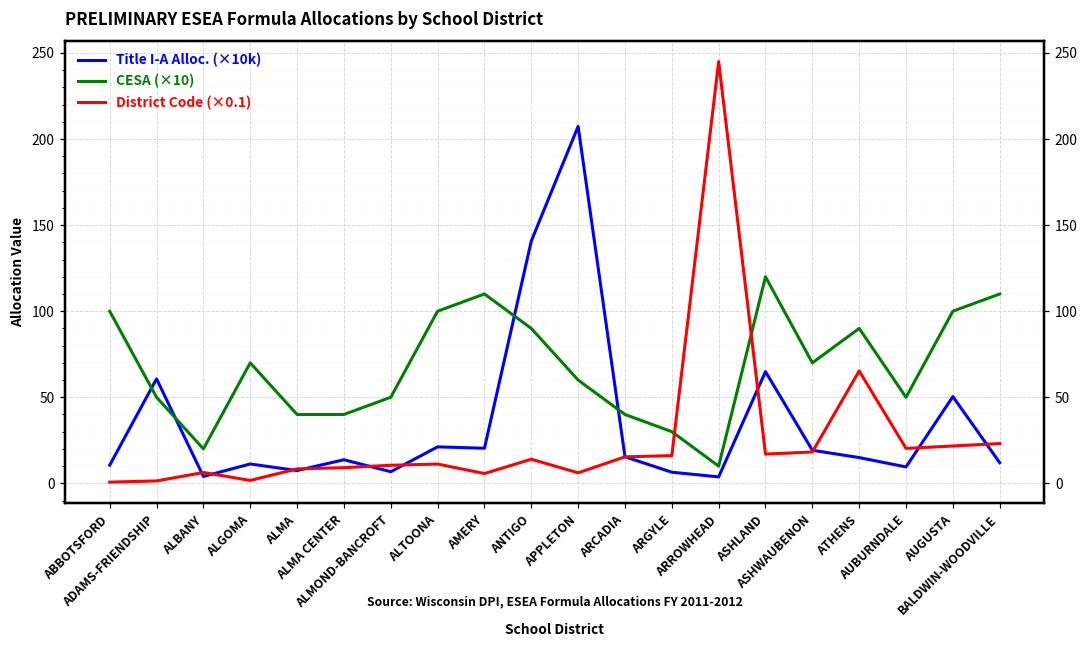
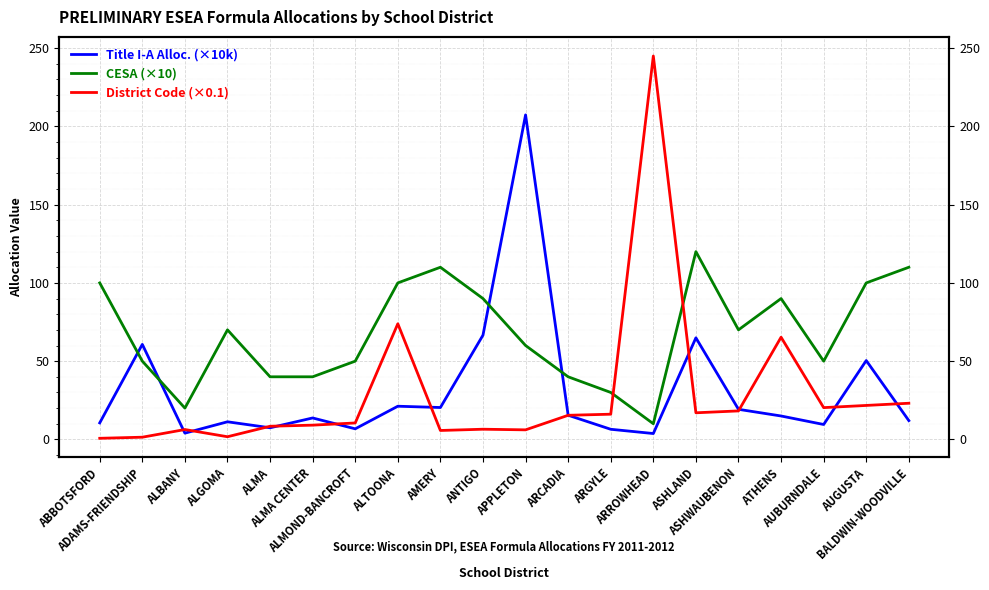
  {
    "Title I-A Alloc. (×10k)": {
      "ABBOTSFORD": 11,
      "ADAMS-FRIENDSHIP": 61,
      "ALBANY": 4,
      "ALGOMA": 11,
      "ALMA CENTER": 14,
      "ALMOND-BANCROFT": 7,
      "ALTOONA": 21,
      "AMERY": 20,
-     "ANTIGO": 141,
+     "ANTIGO": 67,
      "APPLETON": 207,
      "ARGYLE": 6,
      "ARROWHEAD": 4,
      "ASHLAND": 65,
      "ATHENS": 15,
      "AUBURNDALE": 10,
      "AUGUSTA": 50,
      "BALDWIN-WOODVILLE": 12
    },
    "CESA (×10)": {
      "ABBOTSFORD": 100,
      "ADAMS-FRIENDSHIP": 50,
      "ALBANY": 20,
      "ALGOMA": 70,
      "ALMA": 40,
      "ALMA CENTER": 40,
      "ALMOND-BANCROFT": 50,
      "ALTOONA": 100,
      "AMERY": 110,
      "ANTIGO": 90,
      "APPLETON": 60,
      "ARCADIA": 40,
      "ARGYLE": 30,
      "ARROWHEAD": 10,
      "ASHLAND": 120,
      "ASHWAUBENON": 70,
      "ATHENS": 90,
      "AUBURNDALE": 50,
      "AUGUSTA": 100,
      "BALDWIN-WOODVILLE": 110
    },
    "District Code (×0.1)": {
      "ABBOTSFORD": 1,
      "ADAMS-FRIENDSHIP": 1,
      "ALBANY": 6,
      "ALGOMA": 2,
      "ALMA CENTER": 9,
      "ALMOND-BANCROFT": 11,
-     "ALTOONA": 11,
+     "ALTOONA": 74,
      "AMERY": 6,
-     "ANTIGO": 14,
+     "ANTIGO": 7,
      "APPLETON": 6,
      "ARGYLE": 16,
      "ARROWHEAD": 245,
      "ASHLAND": 17,
      "ATHENS": 65,
      "AUBURNDALE": 20,
      "AUGUSTA": 22,
      "BALDWIN-WOODVILLE": 23
    }
  }
